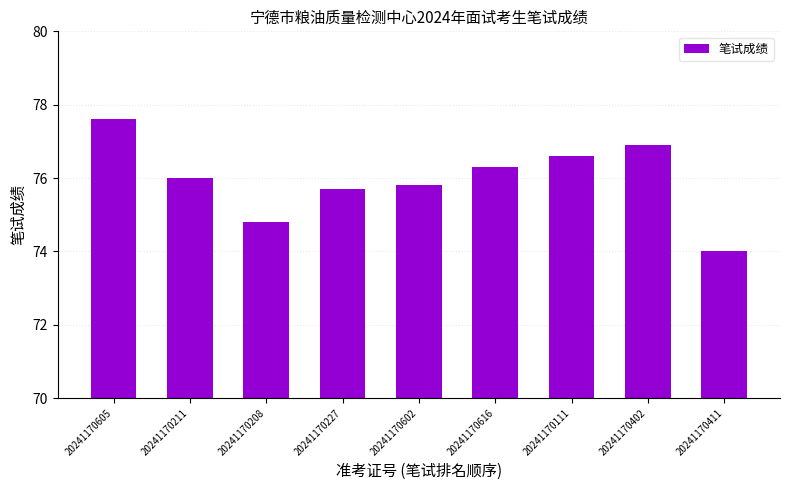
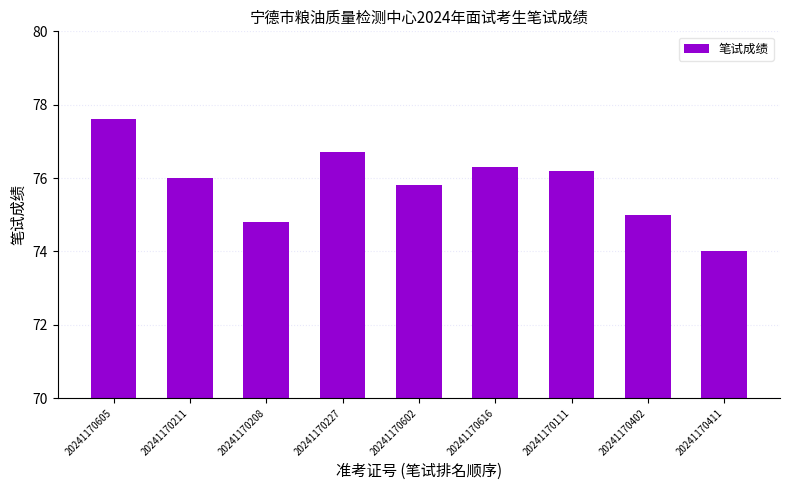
  {
    "20241170605": 77.6,
    "20241170211": 76.0,
    "20241170208": 74.8,
-   "20241170227": 75.7,
+   "20241170227": 76.7,
    "20241170602": 75.8,
    "20241170616": 76.3,
-   "20241170111": 76.6,
-   "20241170402": 76.9,
+   "20241170111": 76.2,
+   "20241170402": 75.0,
    "20241170411": 74.0
  }
